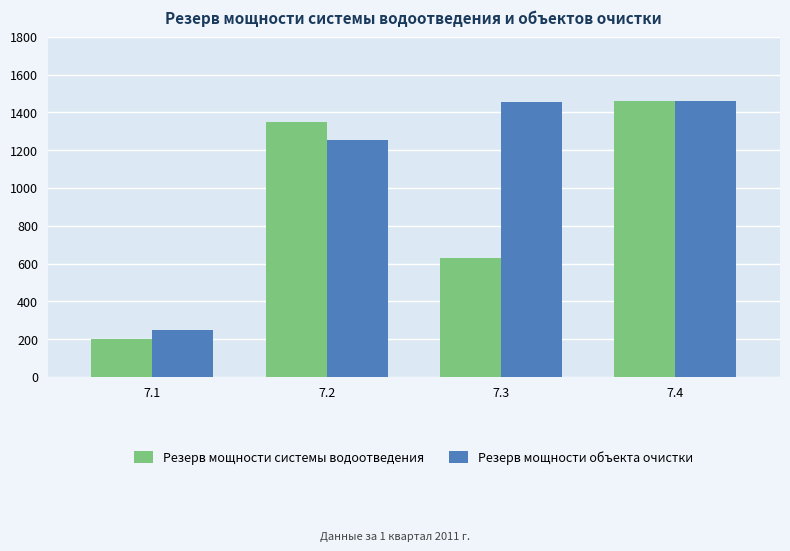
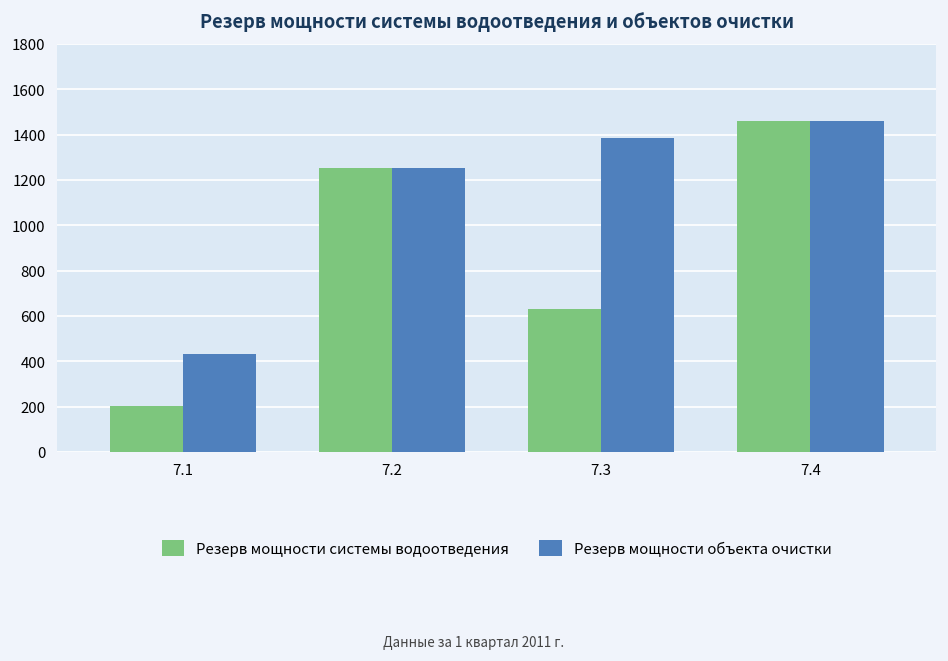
  {
    "Резерв мощности системы водоотведения": {
      "7.1": 200,
-     "7.2": 1350,
+     "7.2": 1250,
      "7.3": 630,
      "7.4": 1460
    },
    "Резерв мощности объекта очистки": {
-     "7.1": 250,
+     "7.1": 430,
      "7.2": 1250,
-     "7.3": 1460,
+     "7.3": 1390,
      "7.4": 1460
    }
  }
